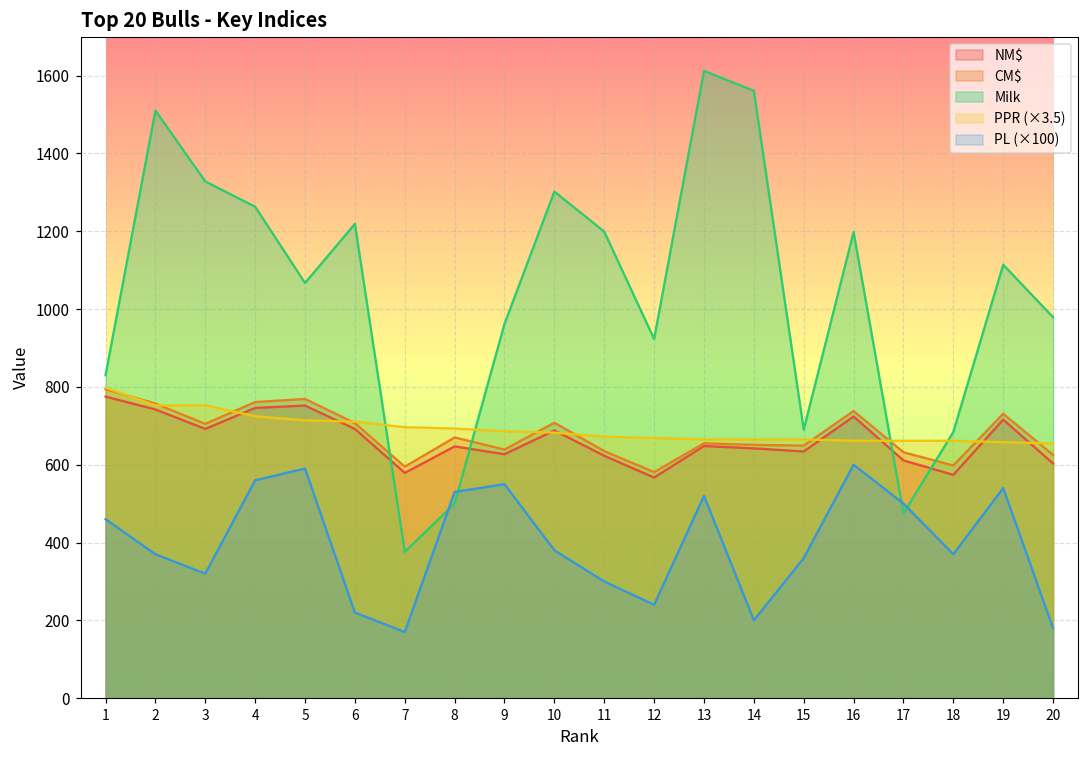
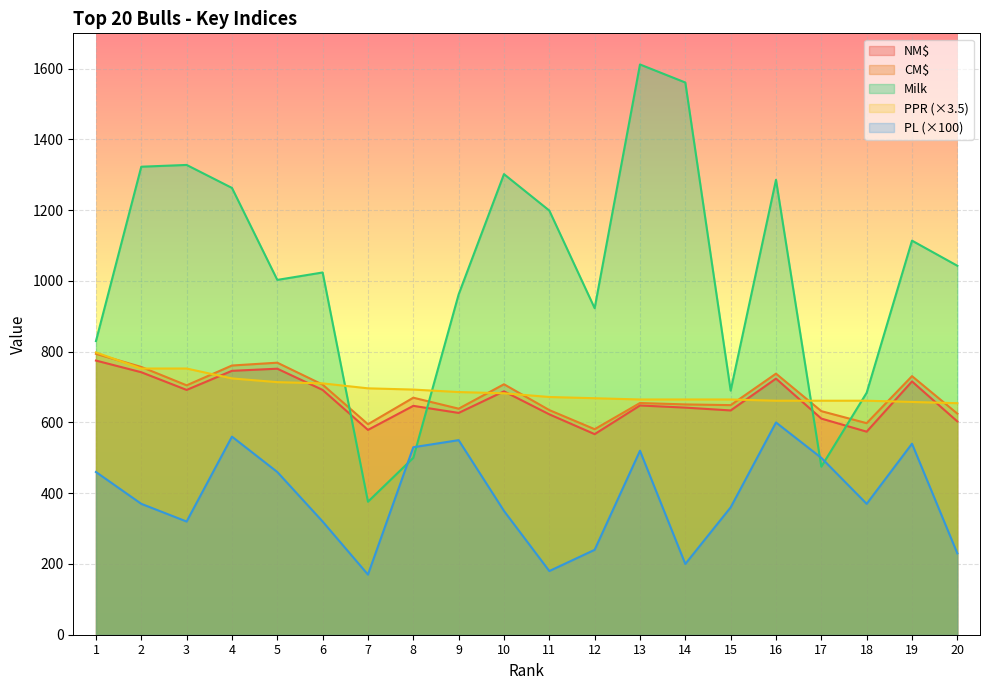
  {
    "Milk": {
      "1": 830,
-     "2": 1510,
+     "2": 1320,
      "3": 1330,
      "4": 1260,
-     "5": 1070,
-     "6": 1220,
+     "5": 1000,
+     "6": 1020,
      "7": 380,
      "8": 500,
      "9": 960,
      "10": 1300,
      "11": 1200,
      "12": 920,
      "13": 1610,
      "14": 1560,
      "15": 690,
-     "16": 1200,
+     "16": 1290,
      "17": 480,
      "18": 680,
      "19": 1110,
-     "20": 980
+     "20": 1040
    },
    "PL (×100)": {
      "1": 460,
      "2": 370,
      "3": 320,
      "4": 560,
-     "5": 590,
-     "6": 220,
+     "5": 460,
+     "6": 320,
      "7": 170,
      "8": 530,
      "9": 550,
-     "10": 380,
-     "11": 300,
+     "10": 350,
+     "11": 180,
      "12": 240,
      "13": 520,
      "14": 200,
      "15": 360,
      "16": 600,
      "17": 500,
      "18": 370,
      "19": 540,
-     "20": 180
+     "20": 230
    }
  }
